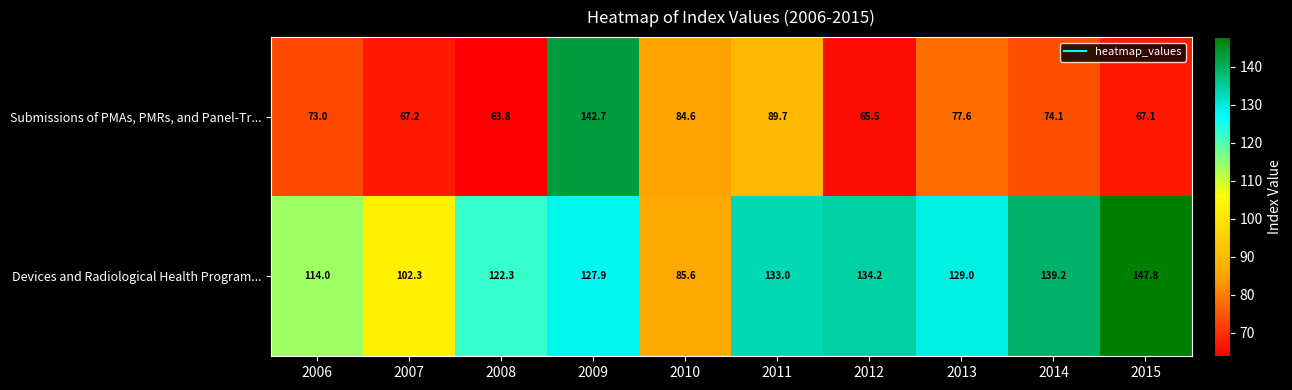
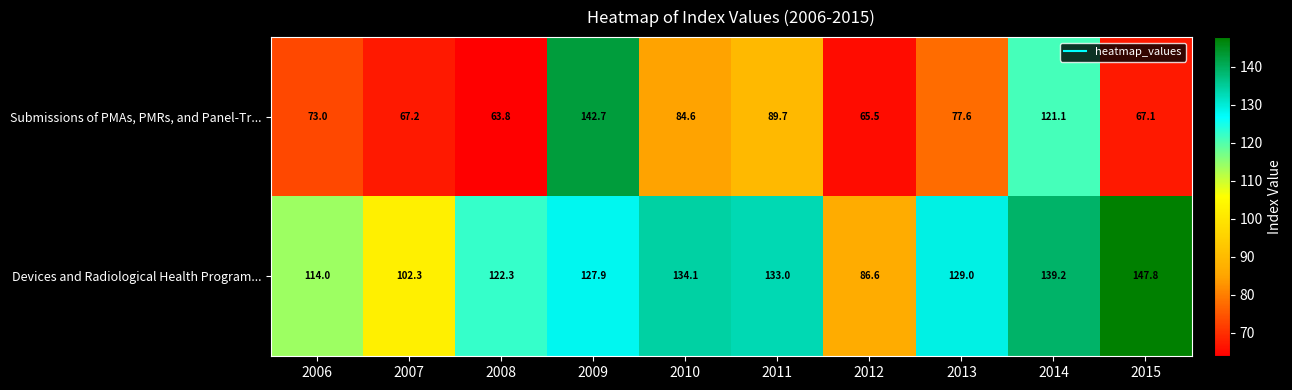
  {
    "Submissions of PMAs, PMRs, and Panel-Tr...": {
      "2006": 73.0,
      "2007": 67.2,
      "2008": 63.8,
      "2009": 142.7,
      "2010": 84.6,
      "2011": 89.7,
      "2012": 65.5,
      "2013": 77.6,
-     "2014": 74.1,
+     "2014": 121.1,
      "2015": 67.1
    },
    "Devices and Radiological Health Program...": {
      "2006": 114.0,
      "2007": 102.3,
      "2008": 122.3,
      "2009": 127.9,
-     "2010": 85.6,
+     "2010": 134.1,
      "2011": 133.0,
-     "2012": 134.2,
+     "2012": 86.6,
      "2013": 129.0,
      "2014": 139.2,
      "2015": 147.8
    }
  }
